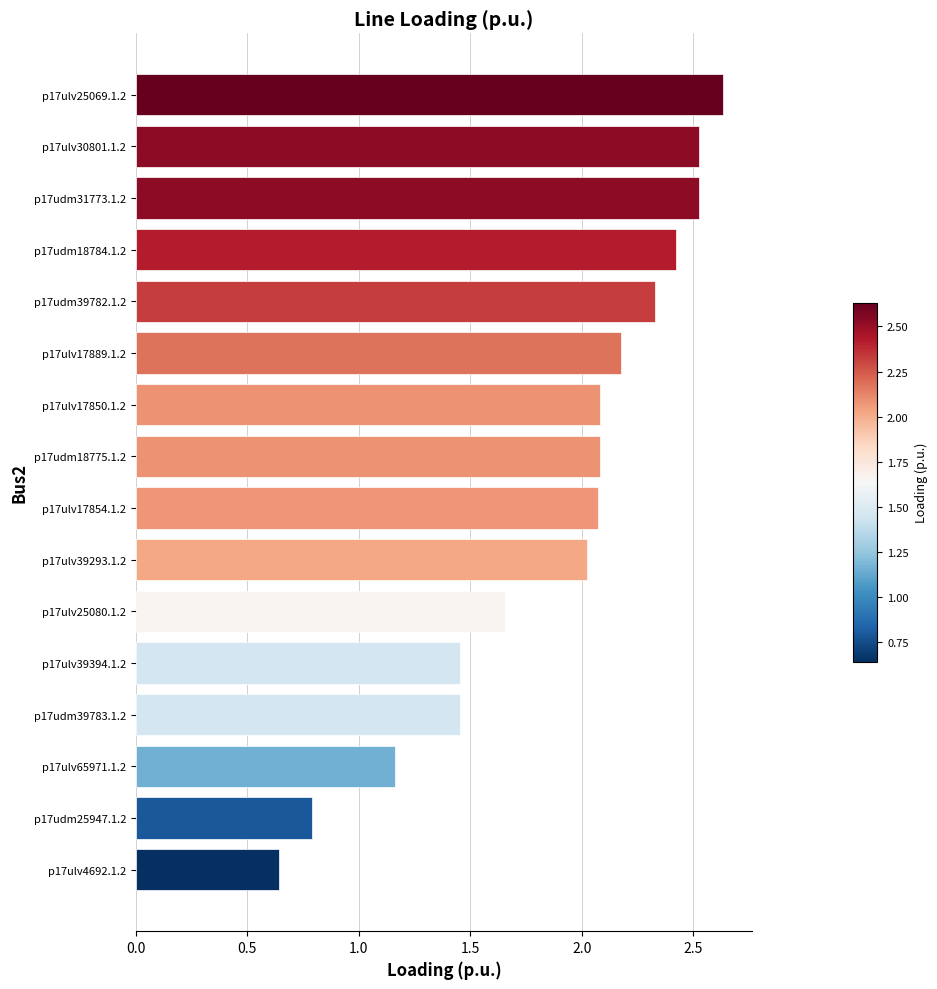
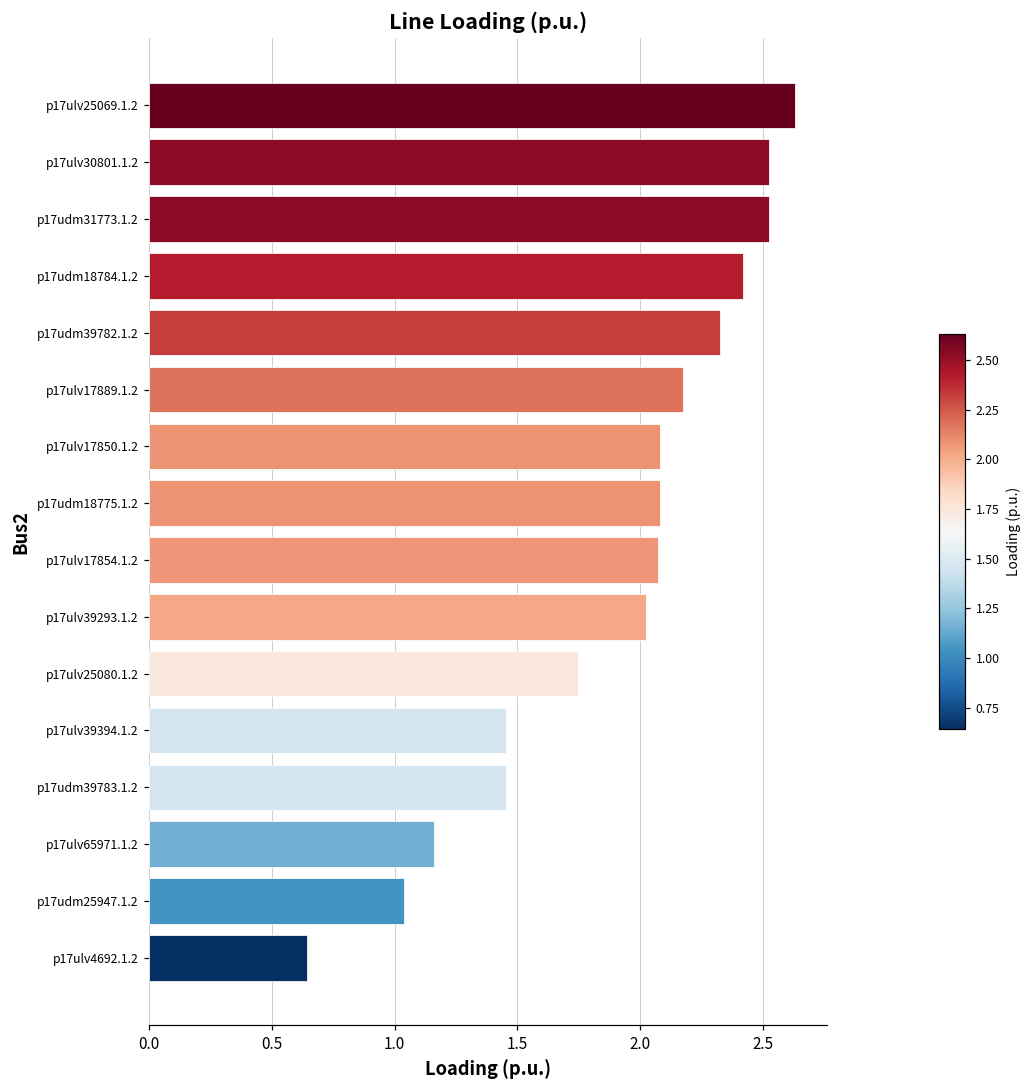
  {
    "p17ulv25069.1.2": 2.63,
    "p17ulv30801.1.2": 2.53,
    "p17udm31773.1.2": 2.53,
    "p17udm18784.1.2": 2.42,
    "p17udm39782.1.2": 2.33,
    "p17ulv17889.1.2": 2.18,
    "p17ulv17850.1.2": 2.08,
    "p17udm18775.1.2": 2.08,
    "p17ulv17854.1.2": 2.07,
    "p17ulv39293.1.2": 2.02,
-   "p17ulv25080.1.2": 1.65,
+   "p17ulv25080.1.2": 1.75,
    "p17ulv39394.1.2": 1.45,
    "p17udm39783.1.2": 1.45,
    "p17ulv65971.1.2": 1.16,
-   "p17udm25947.1.2": 0.79,
+   "p17udm25947.1.2": 1.04,
    "p17ulv4692.1.2": 0.64
  }
